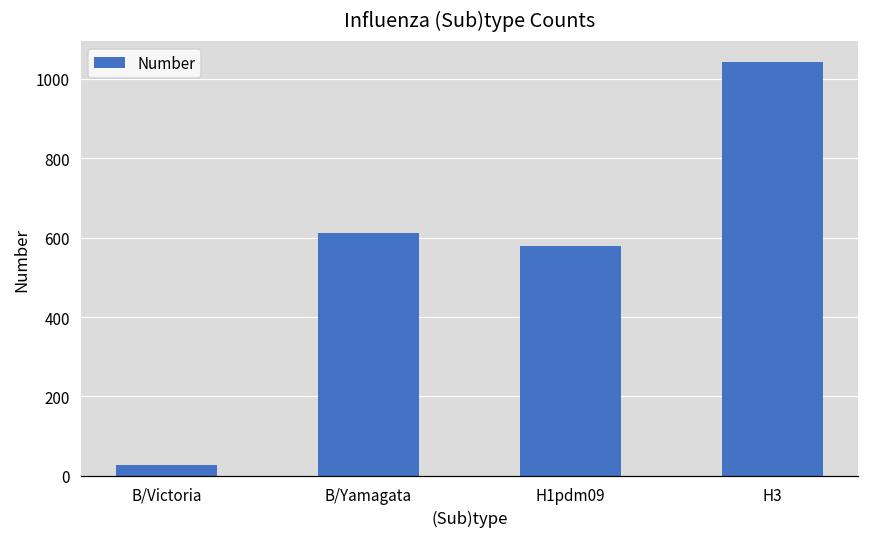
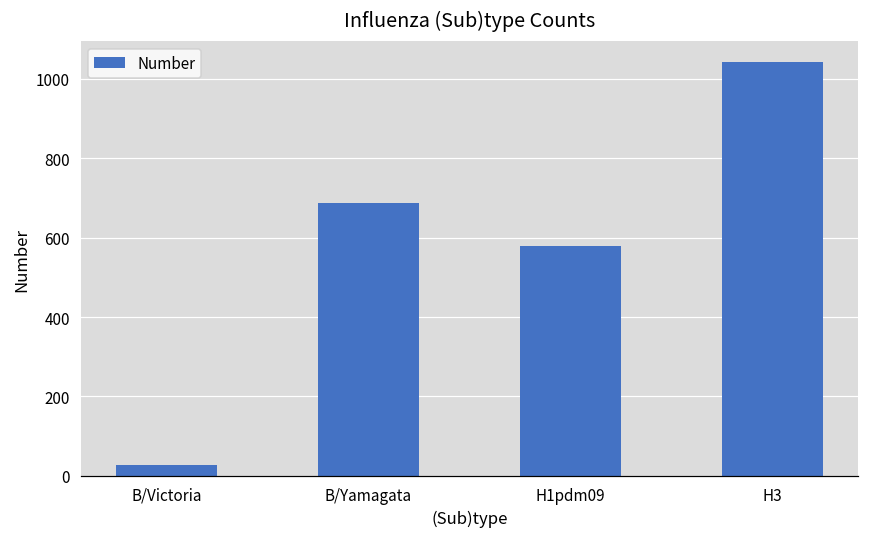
  {
    "B/Victoria": 30,
-   "B/Yamagata": 610,
+   "B/Yamagata": 690,
    "H1pdm09": 580,
    "H3": 1040
  }
